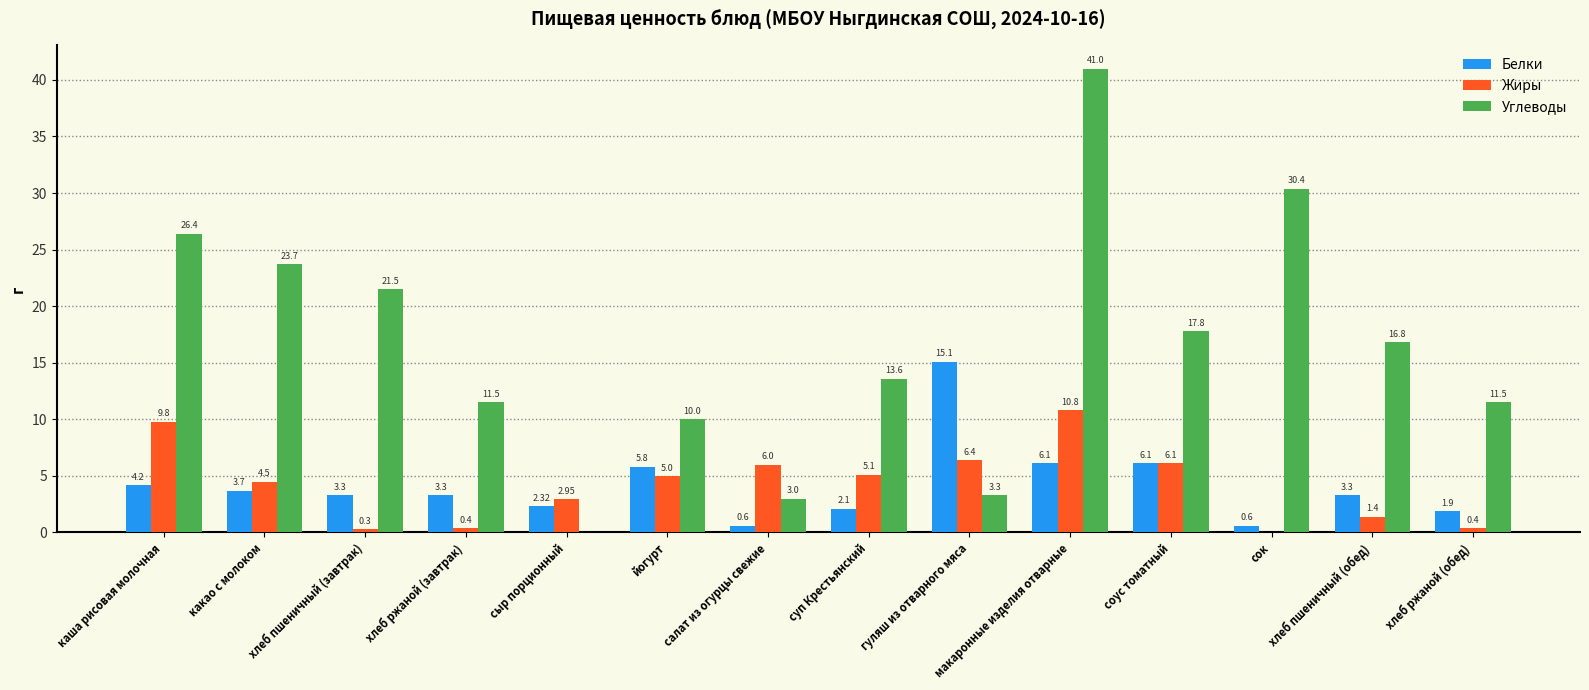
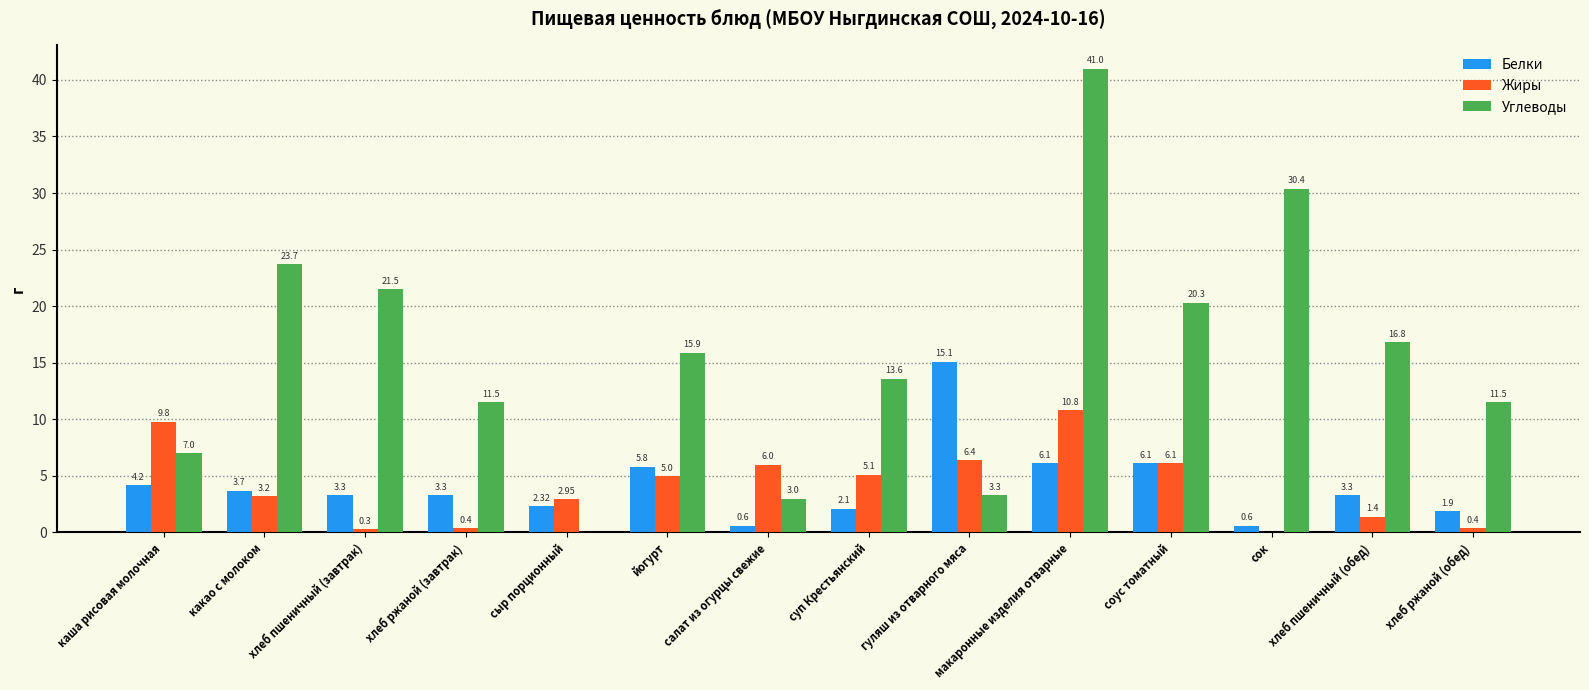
  {
    "Белки": {
      "каша рисовая молочная": 4.2,
      "какао с молоком": 3.7,
      "хлеб пшеничный (завтрак)": 3.3,
      "хлеб ржаной (завтрак)": 3.3,
      "сыр порционный": 2.32,
      "йогурт": 5.8,
      "салат из огурцы свежие": 0.6,
      "суп Крестьянский": 2.1,
      "гуляш из отварного мяса": 15.1,
      "макаронные изделия отварные": 6.1,
      "соус томатный": 6.1,
      "сок": 0.6,
      "хлеб пшеничный (обед)": 3.3,
      "хлеб ржаной (обед)": 1.9
    },
    "Жиры": {
      "каша рисовая молочная": 9.8,
-     "какао с молоком": 4.5,
+     "какао с молоком": 3.2,
      "хлеб пшеничный (завтрак)": 0.3,
      "хлеб ржаной (завтрак)": 0.4,
      "сыр порционный": 2.95,
      "йогурт": 5.0,
      "салат из огурцы свежие": 6.0,
      "суп Крестьянский": 5.1,
      "гуляш из отварного мяса": 6.4,
      "макаронные изделия отварные": 10.8,
      "соус томатный": 6.1,
      "хлеб пшеничный (обед)": 1.4,
      "хлеб ржаной (обед)": 0.4
    },
    "Углеводы": {
-     "каша рисовая молочная": 26.4,
+     "каша рисовая молочная": 7.0,
      "какао с молоком": 23.7,
      "хлеб пшеничный (завтрак)": 21.5,
      "хлеб ржаной (завтрак)": 11.5,
-     "йогурт": 10.0,
+     "йогурт": 15.9,
      "салат из огурцы свежие": 3.0,
      "суп Крестьянский": 13.6,
      "гуляш из отварного мяса": 3.3,
      "макаронные изделия отварные": 41.0,
-     "соус томатный": 17.8,
+     "соус томатный": 20.3,
      "сок": 30.4,
      "хлеб пшеничный (обед)": 16.8,
      "хлеб ржаной (обед)": 11.5
    }
  }
